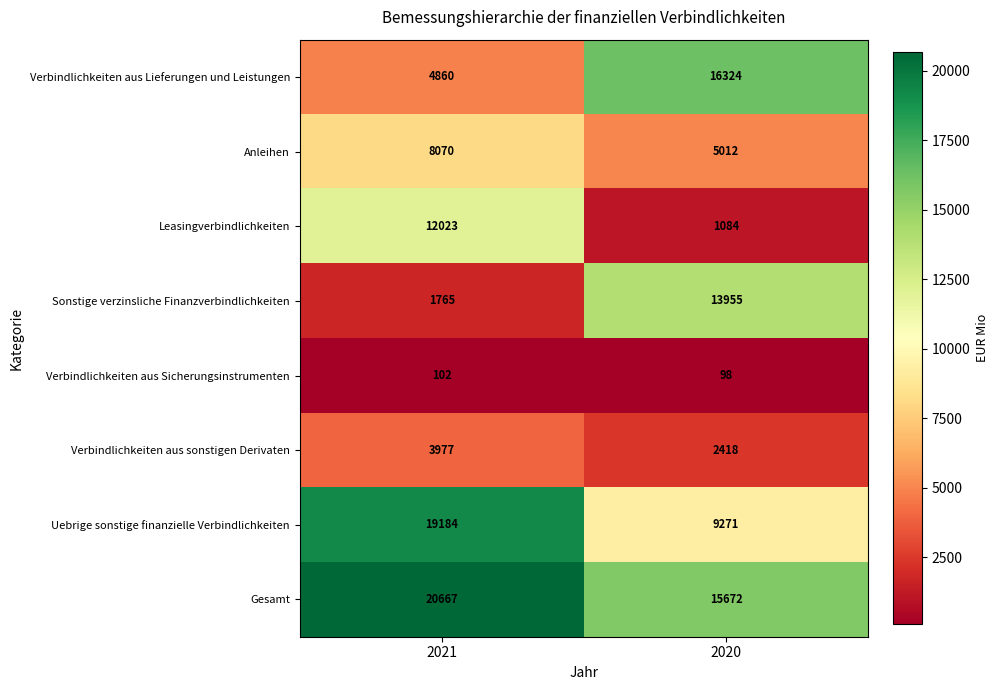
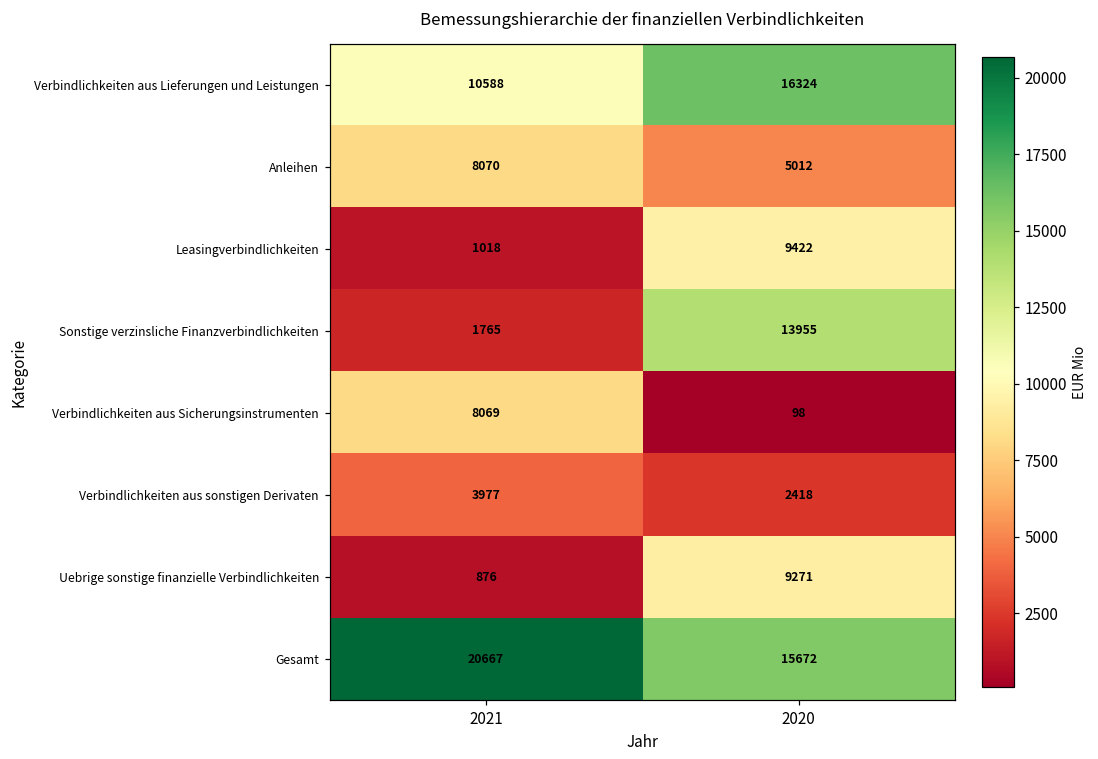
  {
    "Verbindlichkeiten aus Lieferungen und Leistungen": {
-     "2021": 4860,
+     "2021": 10588,
      "2020": 16324
    },
    "Anleihen": {
      "2021": 8070,
      "2020": 5012
    },
    "Leasingverbindlichkeiten": {
-     "2021": 12023,
-     "2020": 1084
+     "2021": 1018,
+     "2020": 9422
    },
    "Sonstige verzinsliche Finanzverbindlichkeiten": {
      "2021": 1765,
      "2020": 13955
    },
    "Verbindlichkeiten aus Sicherungsinstrumenten": {
-     "2021": 102,
+     "2021": 8069,
      "2020": 98
    },
    "Verbindlichkeiten aus sonstigen Derivaten": {
      "2021": 3977,
      "2020": 2418
    },
    "Uebrige sonstige finanzielle Verbindlichkeiten": {
-     "2021": 19184,
+     "2021": 876,
      "2020": 9271
    },
    "Gesamt": {
      "2021": 20667,
      "2020": 15672
    }
  }
